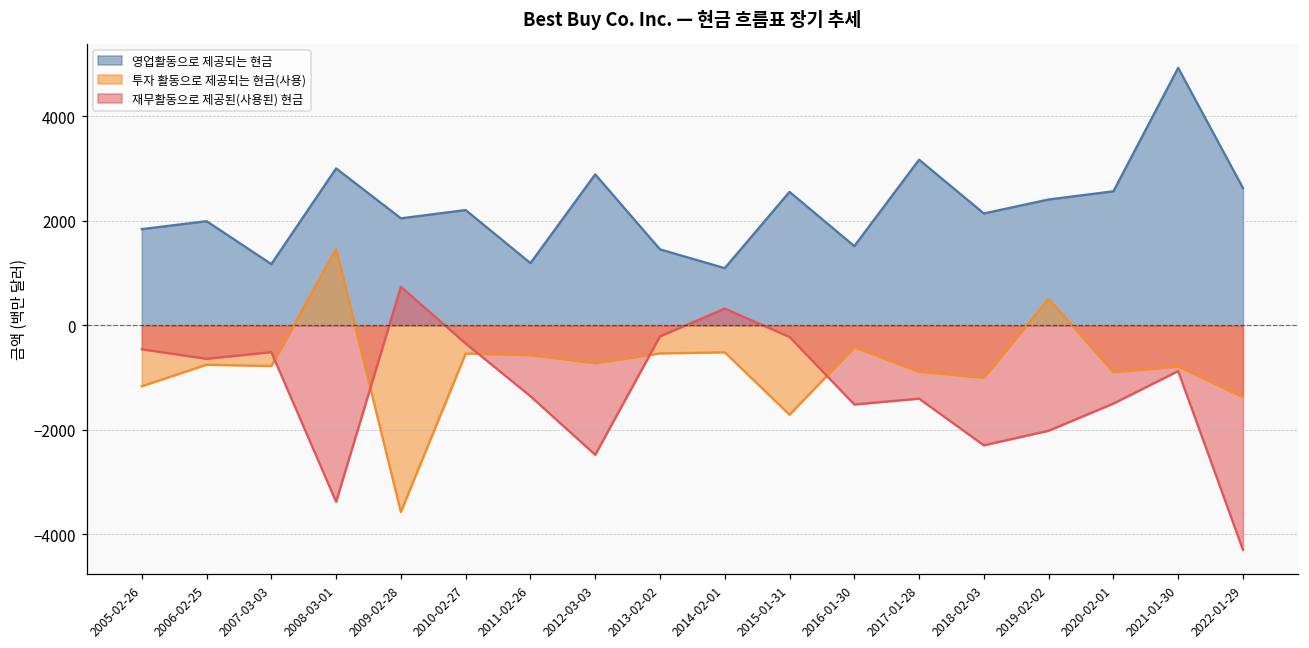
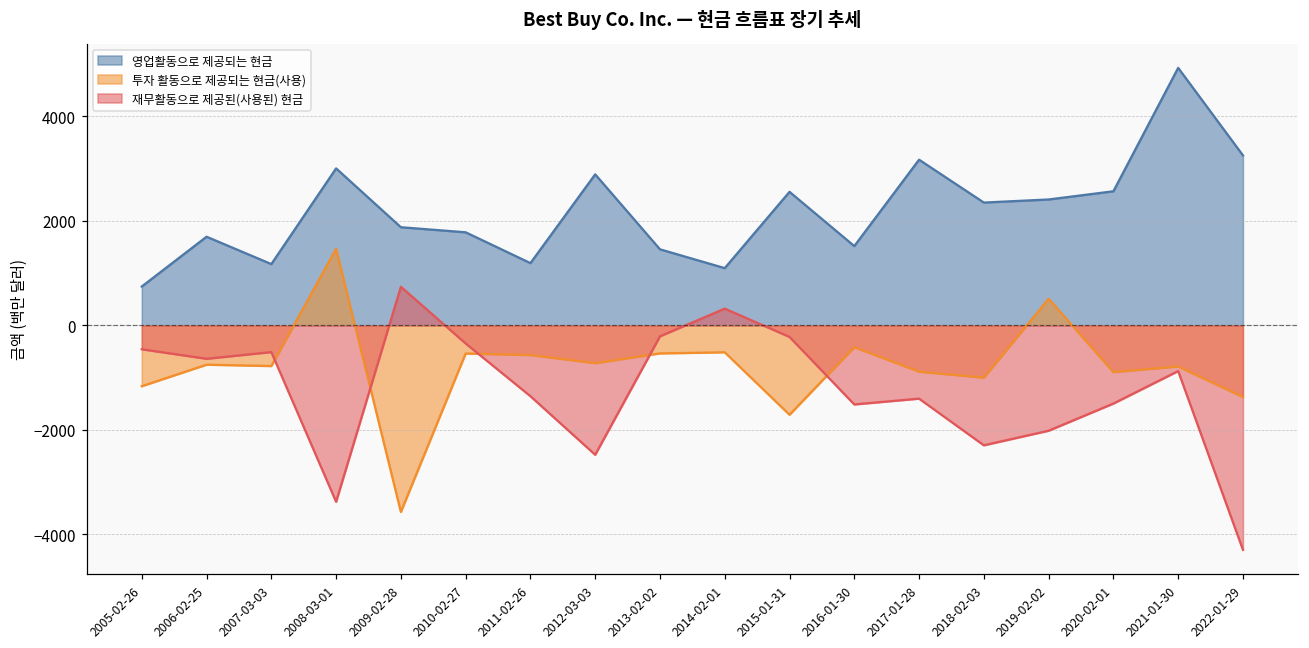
  {
    "영업활동으로 제공되는 현금": {
-     "2005-02-26": 1800,
-     "2006-02-25": 2000,
+     "2005-02-26": 700,
+     "2006-02-25": 1700,
      "2007-03-03": 1200,
      "2008-03-01": 3000,
-     "2009-02-28": 2000,
-     "2010-02-27": 2200,
+     "2009-02-28": 1900,
+     "2010-02-27": 1800,
      "2011-02-26": 1200,
      "2012-03-03": 2900,
      "2013-02-02": 1500,
      "2014-02-01": 1100,
      "2015-01-31": 2600,
      "2016-01-30": 1500,
      "2017-01-28": 3200,
-     "2018-02-03": 2100,
+     "2018-02-03": 2300,
      "2019-02-02": 2400,
      "2020-02-01": 2600,
      "2021-01-30": 4900,
-     "2022-01-29": 2600
+     "2022-01-29": 3300
    }
  }
